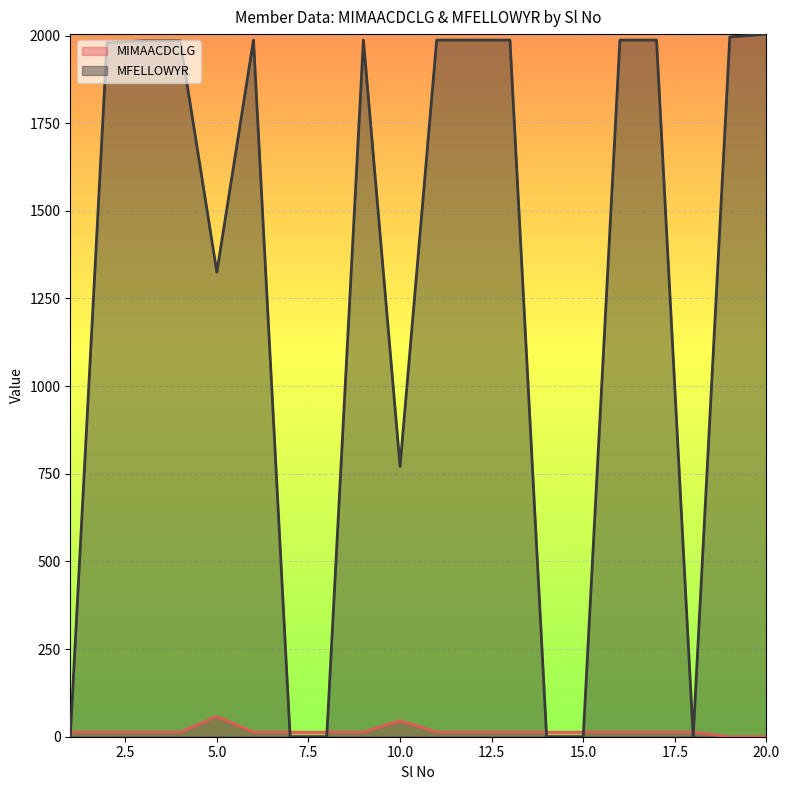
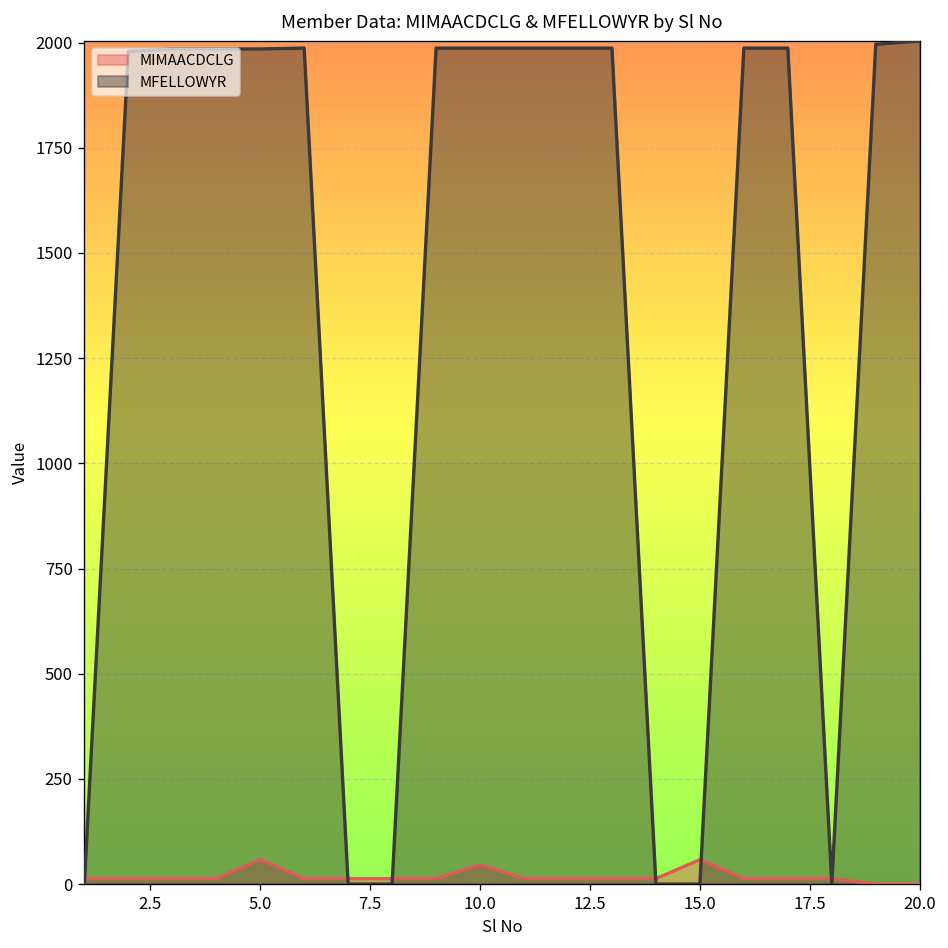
  {
    "MIMAACDCLG": {
      "5.0": 60,
      "10.0": 50,
-     "15.0": 10,
+     "15.0": 60,
      "20.0": 0
    },
    "MFELLOWYR": {
-     "5.0": 1330,
-     "10.0": 770,
+     "5.0": 1990,
+     "10.0": 1990,
      "15.0": 0,
      "20.0": 2000
    }
  }
